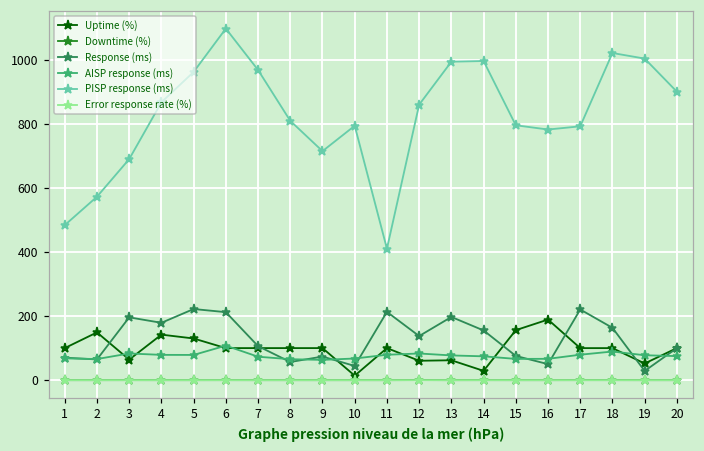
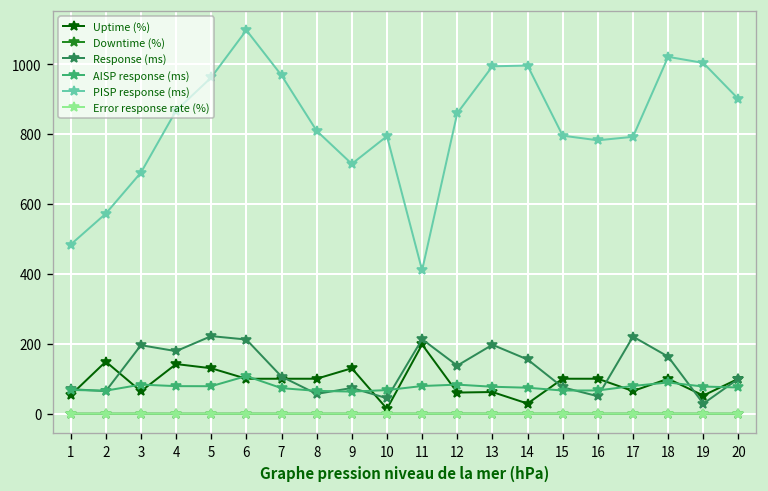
  {
    "Uptime (%)": {
-     "1": 100,
+     "1": 50,
      "2": 150,
      "3": 60,
      "4": 140,
      "5": 130,
      "8": 100,
-     "9": 100,
+     "9": 130,
      "10": 10,
-     "11": 100,
+     "11": 200,
      "12": 60,
      "13": 60,
      "14": 30,
-     "15": 160,
-     "16": 190,
-     "17": 100,
+     "15": 100,
+     "16": 100,
+     "17": 60,
      "18": 100,
      "19": 50
    }
  }
